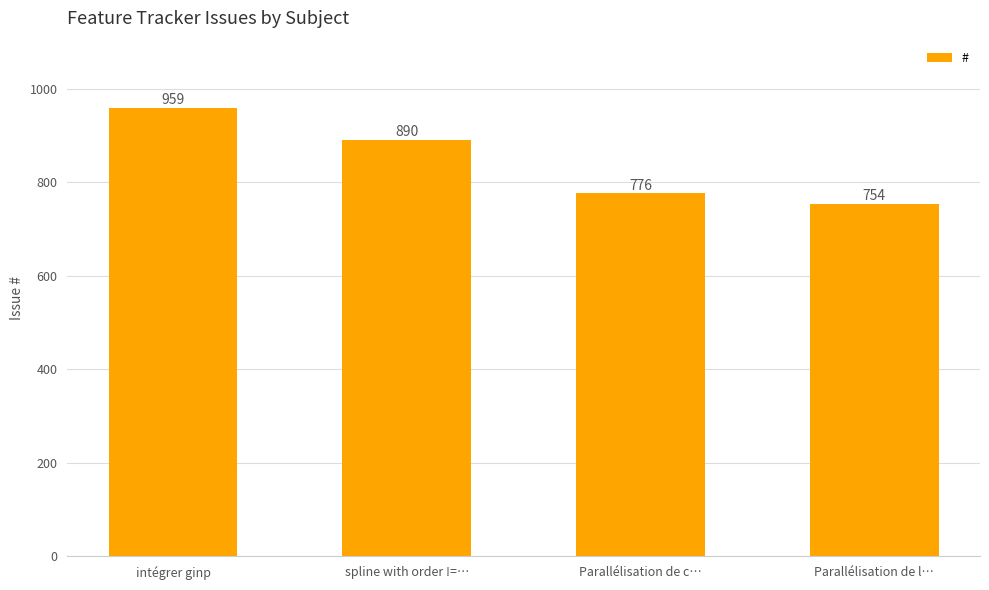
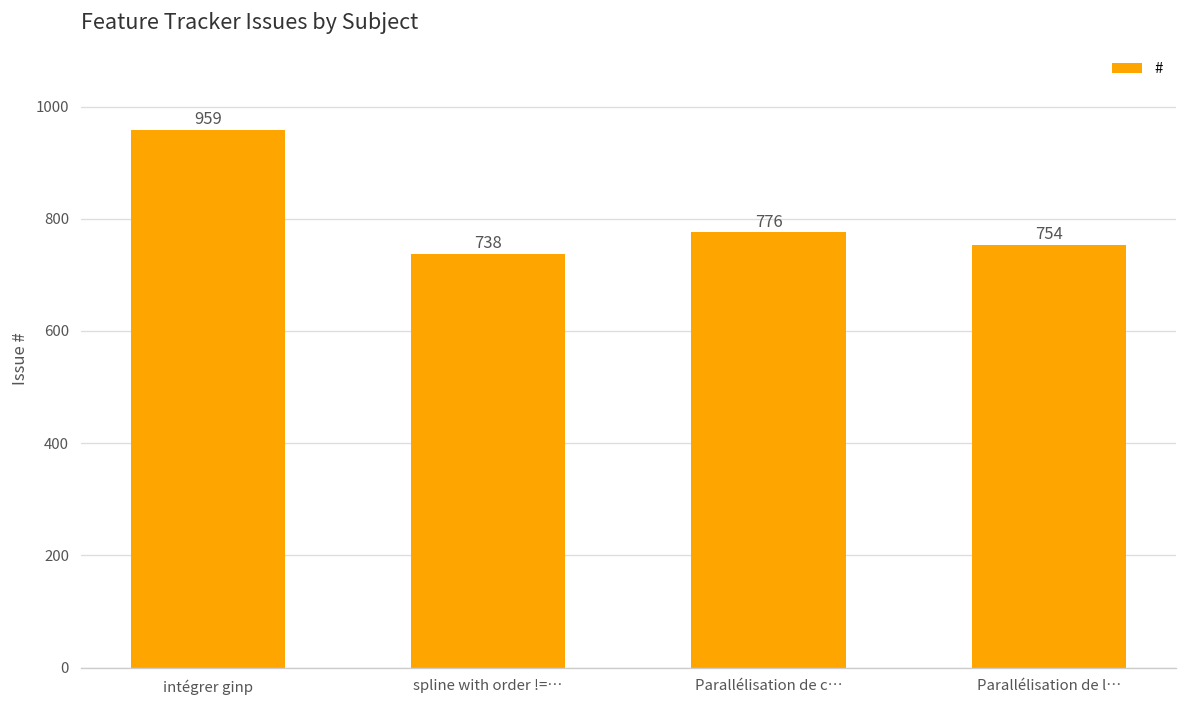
  {
    "intégrer ginp": 959,
-   "spline with order !=…": 890,
+   "spline with order !=…": 738,
    "Parallélisation de c…": 776,
    "Parallélisation de l…": 754
  }
